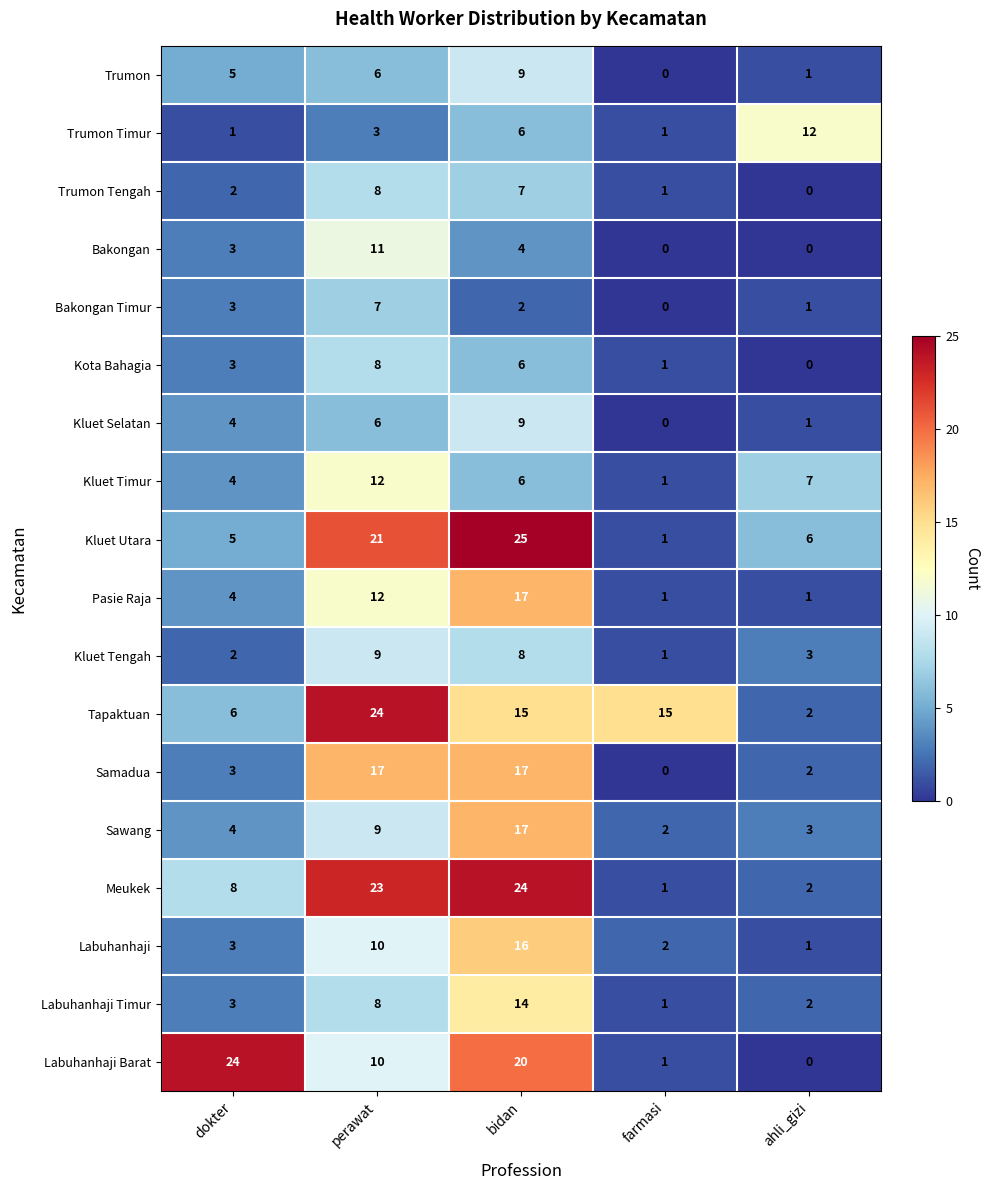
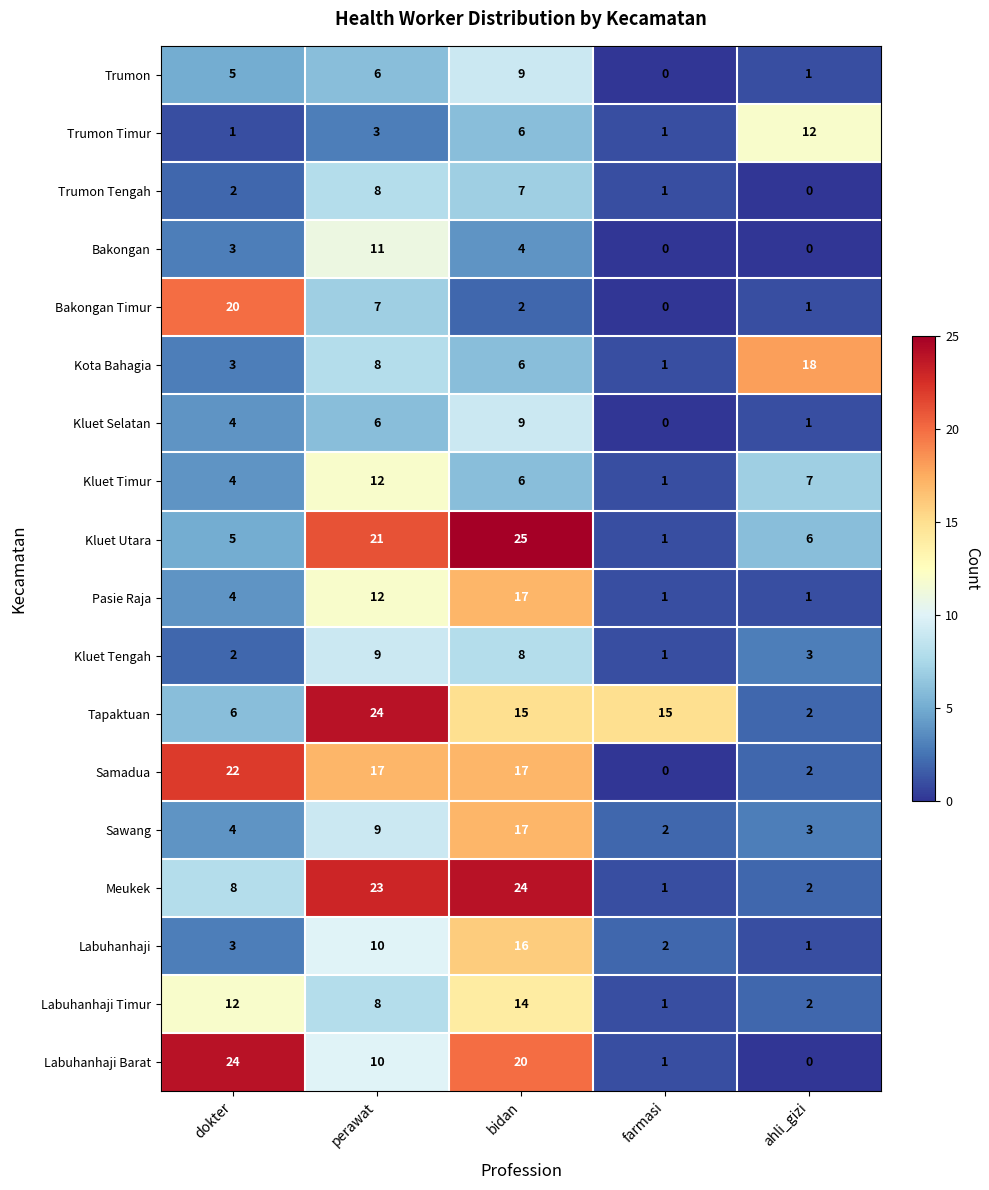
  {
    "Trumon": {
      "dokter": 5,
      "perawat": 6,
      "bidan": 9,
      "farmasi": 0,
      "ahli_gizi": 1
    },
    "Trumon Timur": {
      "dokter": 1,
      "perawat": 3,
      "bidan": 6,
      "farmasi": 1,
      "ahli_gizi": 12
    },
    "Trumon Tengah": {
      "dokter": 2,
      "perawat": 8,
      "bidan": 7,
      "farmasi": 1,
      "ahli_gizi": 0
    },
    "Bakongan": {
      "dokter": 3,
      "perawat": 11,
      "bidan": 4,
      "farmasi": 0,
      "ahli_gizi": 0
    },
    "Bakongan Timur": {
-     "dokter": 3,
+     "dokter": 20,
      "perawat": 7,
      "bidan": 2,
      "farmasi": 0,
      "ahli_gizi": 1
    },
    "Kota Bahagia": {
      "dokter": 3,
      "perawat": 8,
      "bidan": 6,
      "farmasi": 1,
-     "ahli_gizi": 0
+     "ahli_gizi": 18
    },
    "Kluet Selatan": {
      "dokter": 4,
      "perawat": 6,
      "bidan": 9,
      "farmasi": 0,
      "ahli_gizi": 1
    },
    "Kluet Timur": {
      "dokter": 4,
      "perawat": 12,
      "bidan": 6,
      "farmasi": 1,
      "ahli_gizi": 7
    },
    "Kluet Utara": {
      "dokter": 5,
      "perawat": 21,
      "bidan": 25,
      "farmasi": 1,
      "ahli_gizi": 6
    },
    "Pasie Raja": {
      "dokter": 4,
      "perawat": 12,
      "bidan": 17,
      "farmasi": 1,
      "ahli_gizi": 1
    },
    "Kluet Tengah": {
      "dokter": 2,
      "perawat": 9,
      "bidan": 8,
      "farmasi": 1,
      "ahli_gizi": 3
    },
    "Tapaktuan": {
      "dokter": 6,
      "perawat": 24,
      "bidan": 15,
      "farmasi": 15,
      "ahli_gizi": 2
    },
    "Samadua": {
-     "dokter": 3,
+     "dokter": 22,
      "perawat": 17,
      "bidan": 17,
      "farmasi": 0,
      "ahli_gizi": 2
    },
    "Sawang": {
      "dokter": 4,
      "perawat": 9,
      "bidan": 17,
      "farmasi": 2,
      "ahli_gizi": 3
    },
    "Meukek": {
      "dokter": 8,
      "perawat": 23,
      "bidan": 24,
      "farmasi": 1,
      "ahli_gizi": 2
    },
    "Labuhanhaji": {
      "dokter": 3,
      "perawat": 10,
      "bidan": 16,
      "farmasi": 2,
      "ahli_gizi": 1
    },
    "Labuhanhaji Timur": {
-     "dokter": 3,
+     "dokter": 12,
      "perawat": 8,
      "bidan": 14,
      "farmasi": 1,
      "ahli_gizi": 2
    },
    "Labuhanhaji Barat": {
      "dokter": 24,
      "perawat": 10,
      "bidan": 20,
      "farmasi": 1,
      "ahli_gizi": 0
    }
  }
